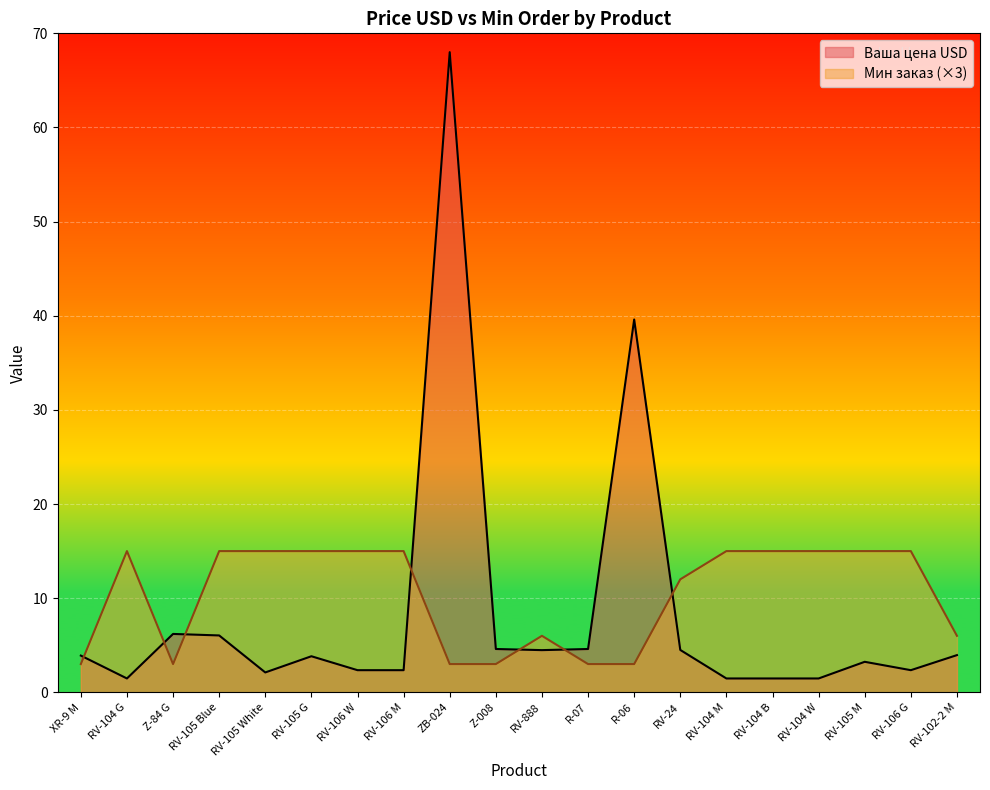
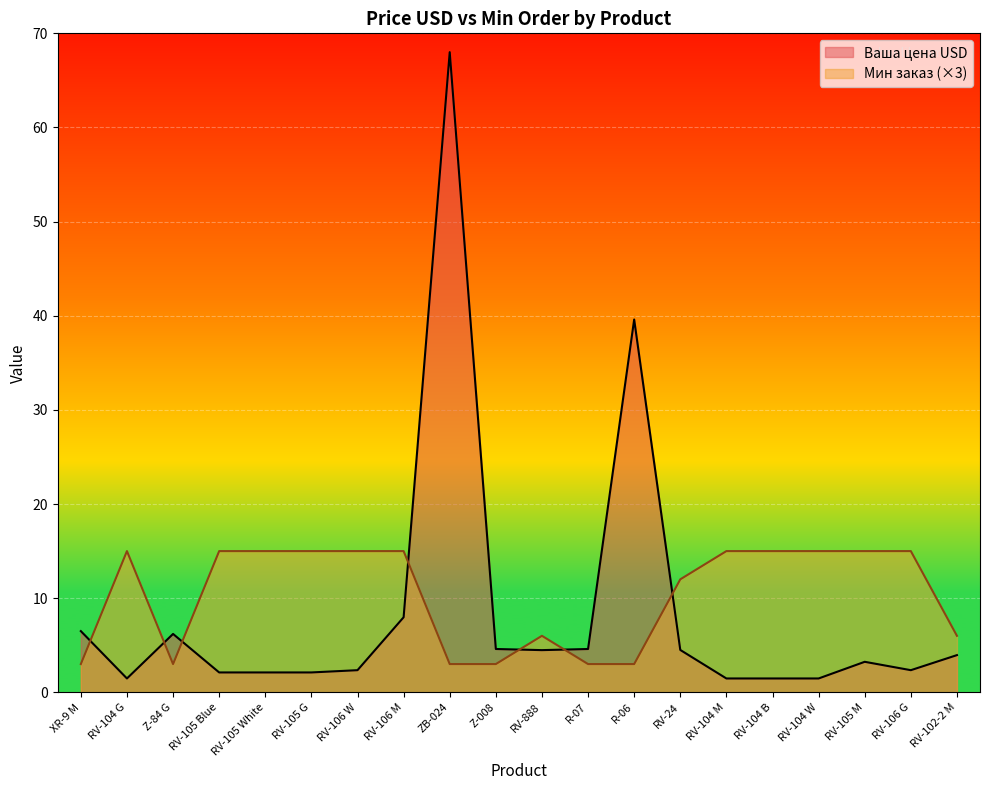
  {
    "Ваша цена USD": {
-     "XR-9 M": 4,
+     "XR-9 M": 7,
      "RV-104 G": 1,
      "Z-84 G": 6,
-     "RV-105 Blue": 6,
+     "RV-105 Blue": 2,
      "RV-105 White": 2,
-     "RV-105 G": 4,
+     "RV-105 G": 2,
      "RV-106 W": 2,
-     "RV-106 M": 2,
+     "RV-106 M": 8,
      "ZB-024": 68,
      "Z-008": 5,
      "RV-888": 4,
      "R-07": 5,
      "R-06": 40,
      "RV-24": 5,
      "RV-104 M": 1,
      "RV-104 B": 1,
      "RV-104 W": 1,
      "RV-105 М": 3,
      "RV-106 G": 2,
      "RV-102-2 M": 4
    },
    "Мин заказ (×3)": {
      "XR-9 M": 3,
      "RV-104 G": 15,
      "Z-84 G": 3,
      "RV-105 Blue": 15,
      "RV-105 White": 15,
      "RV-105 G": 15,
      "RV-106 W": 15,
      "RV-106 M": 15,
      "ZB-024": 3,
      "Z-008": 3,
      "RV-888": 6,
      "R-07": 3,
      "R-06": 3,
      "RV-24": 12,
      "RV-104 M": 15,
      "RV-104 B": 15,
      "RV-104 W": 15,
      "RV-105 М": 15,
      "RV-106 G": 15,
      "RV-102-2 M": 6
    }
  }
